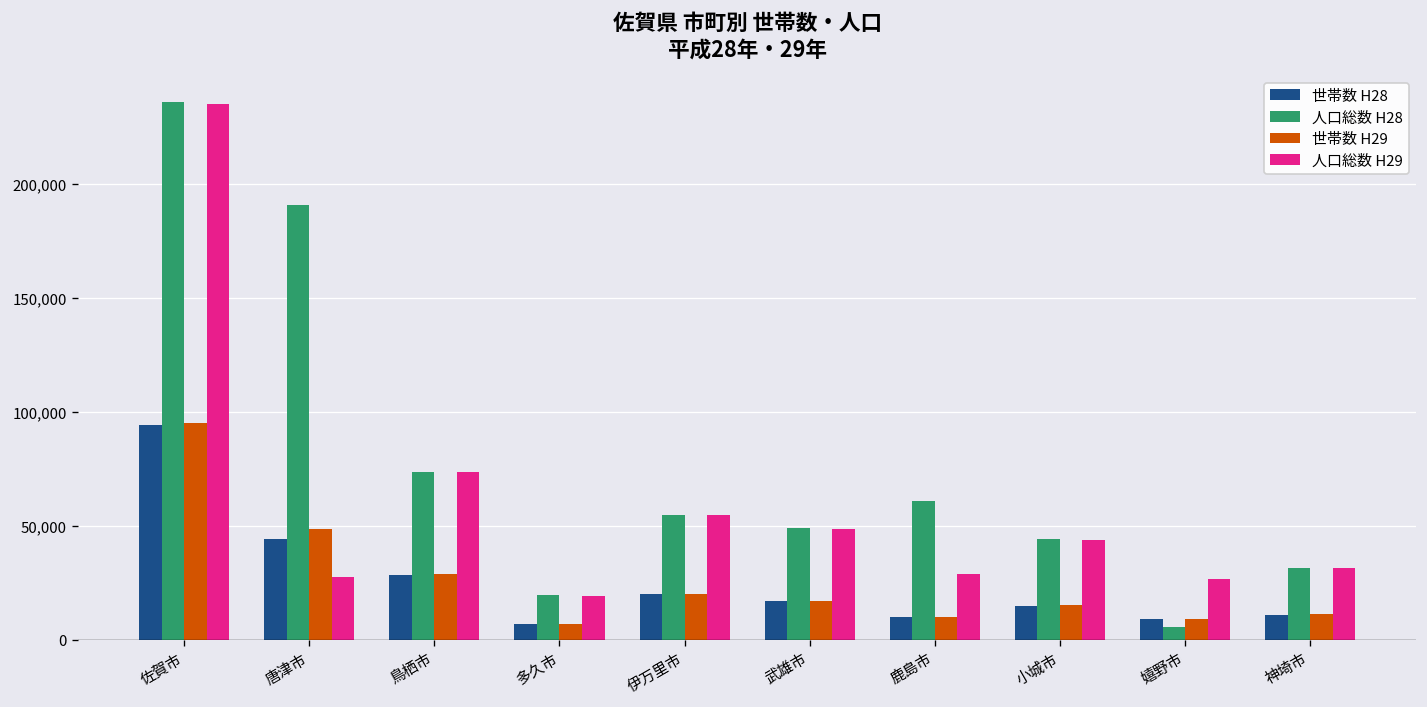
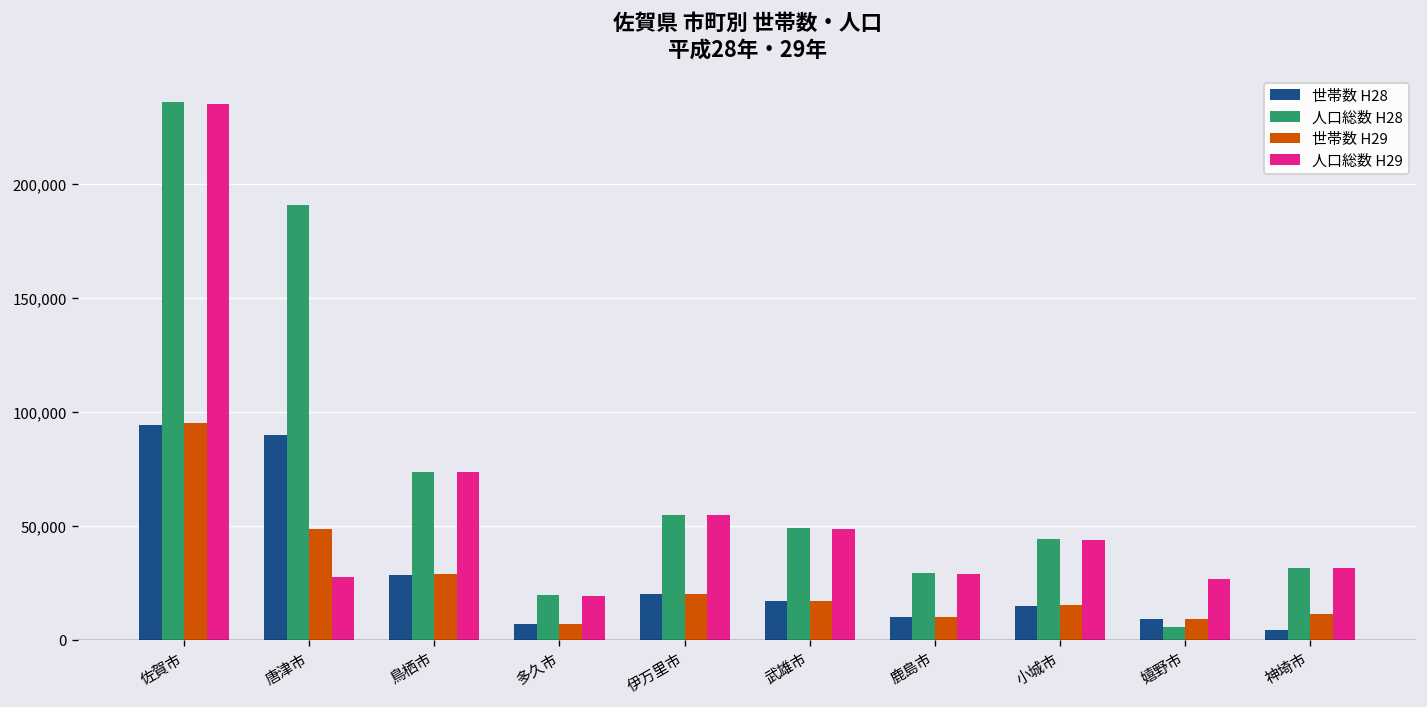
  {
    "世帯数 H28": {
      "佐賀市": "94,000",
-     "唐津市": "44,000",
+     "唐津市": "90,000",
      "鳥栖市": "28,000",
      "多久市": "7,000",
      "伊万里市": "20,000",
      "武雄市": "17,000",
      "鹿島市": "10,000",
      "小城市": "15,000",
      "嬉野市": "9,000",
-     "神埼市": "11,000"
+     "神埼市": "4,000"
    },
    "人口総数 H28": {
      "佐賀市": "236,000",
      "唐津市": "191,000",
      "鳥栖市": "73,000",
      "多久市": "19,000",
      "伊万里市": "55,000",
      "武雄市": "49,000",
-     "鹿島市": "61,000",
+     "鹿島市": "29,000",
      "小城市": "44,000",
      "嬉野市": "6,000",
      "神埼市": "32,000"
    },
    "世帯数 H29": {
      "佐賀市": "95,000",
      "唐津市": "49,000",
      "鳥栖市": "29,000",
      "多久市": "7,000",
      "伊万里市": "20,000",
      "武雄市": "17,000",
      "鹿島市": "10,000",
      "小城市": "15,000",
      "嬉野市": "9,000",
      "神埼市": "11,000"
    },
    "人口総数 H29": {
      "佐賀市": "235,000",
      "唐津市": "28,000",
      "鳥栖市": "74,000",
      "多久市": "19,000",
      "伊万里市": "55,000",
      "武雄市": "48,000",
      "鹿島市": "29,000",
      "小城市": "44,000",
      "嬉野市": "27,000",
      "神埼市": "31,000"
    }
  }
